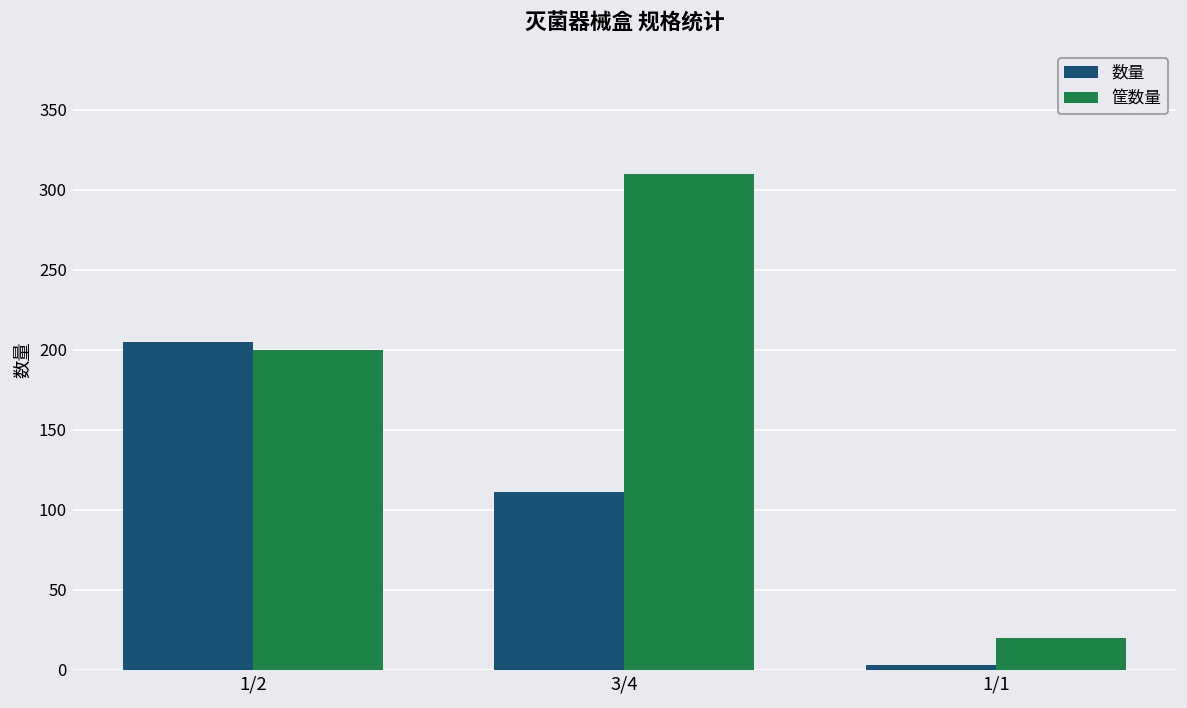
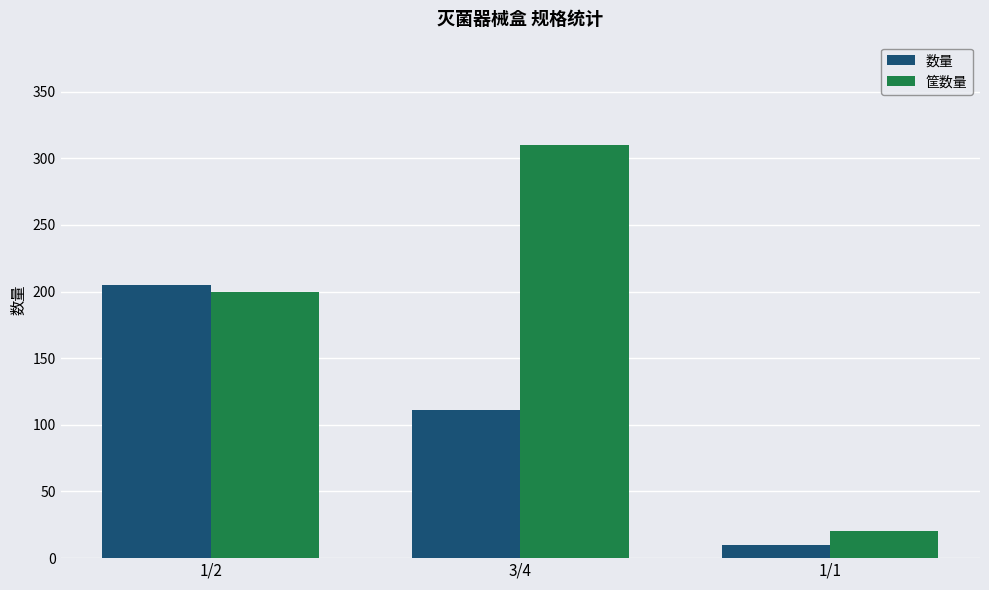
  {
    "数量": {
      "1/2": 205,
      "3/4": 111,
-     "1/1": 3
+     "1/1": 10
    },
    "筐数量": {
      "1/2": 200,
      "3/4": 310,
      "1/1": 20
    }
  }
